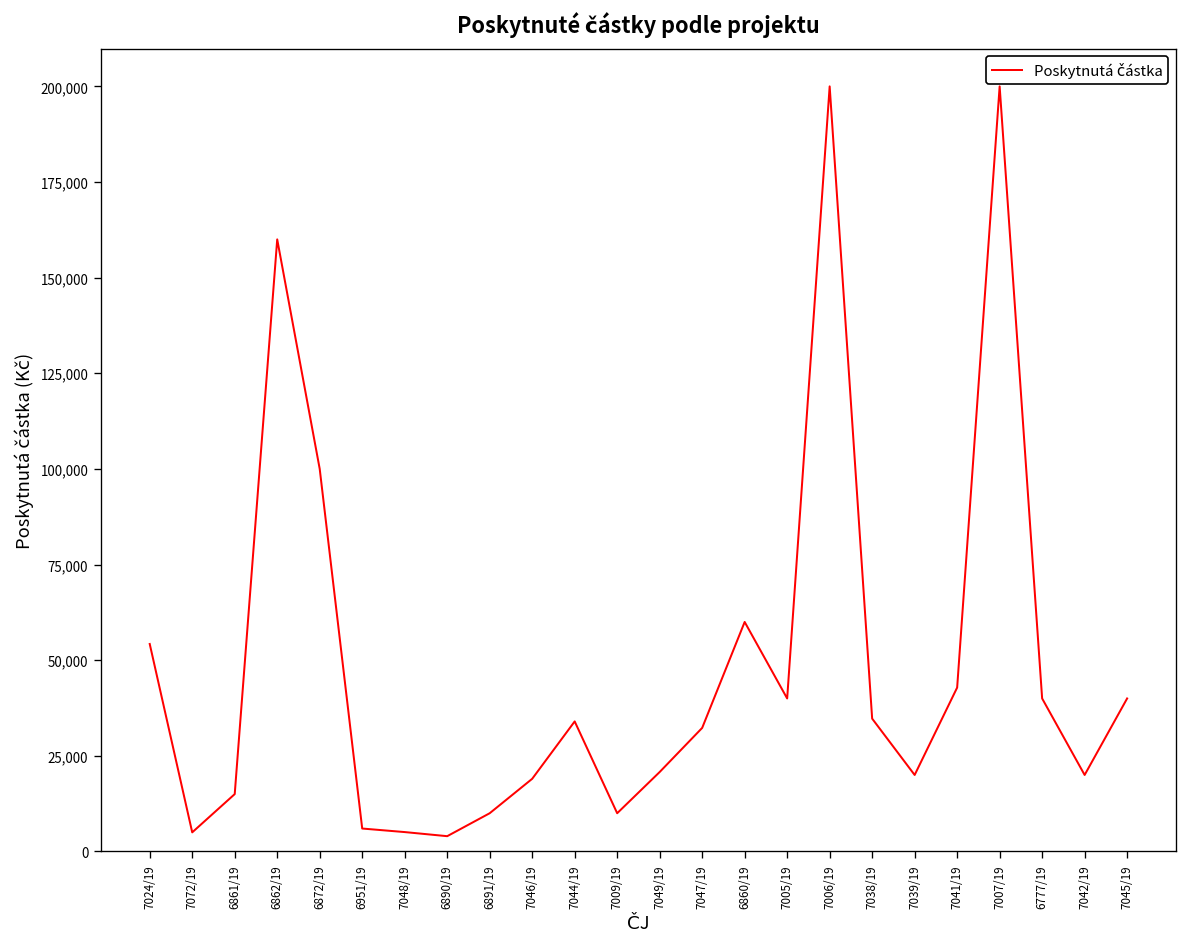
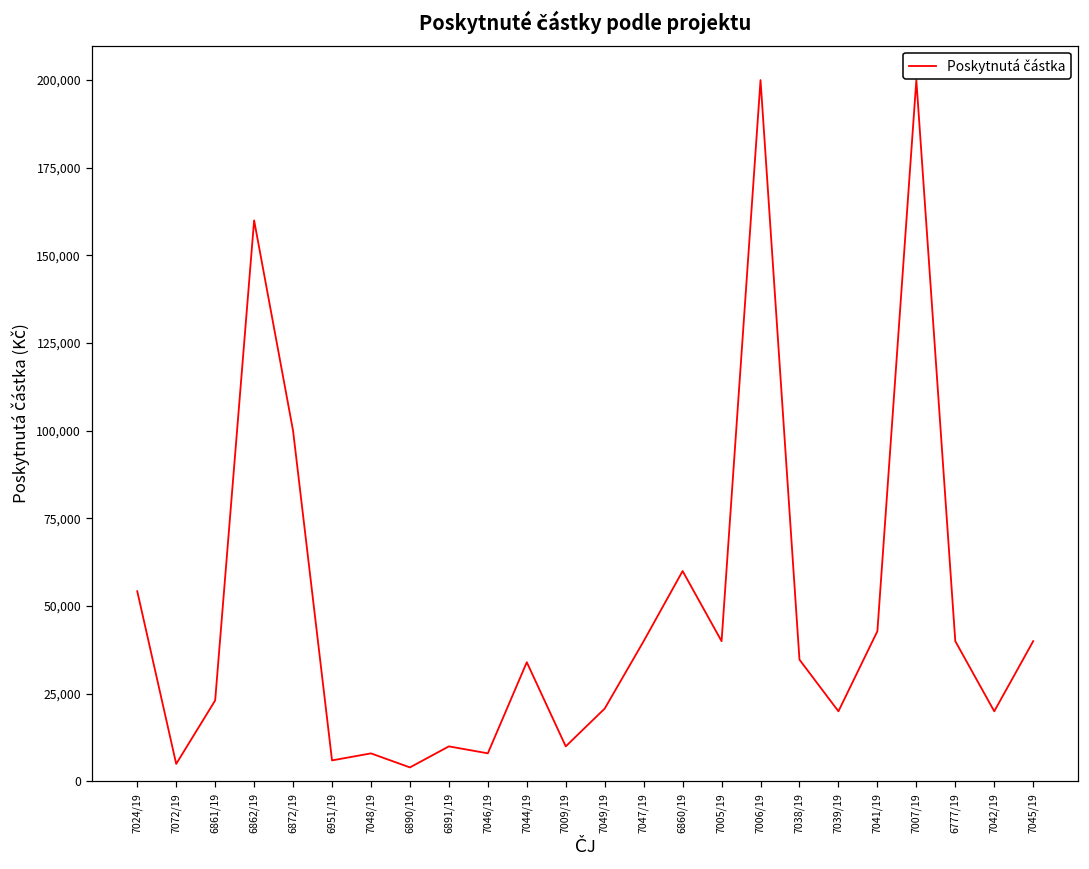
  {
    "7024/19": "54,000",
    "7072/19": "5,000",
-   "6861/19": "15,000",
+   "6861/19": "23,000",
    "6862/19": "160,000",
    "6872/19": "100,000",
    "6951/19": "6,000",
-   "7048/19": "5,000",
+   "7048/19": "8,000",
    "6890/19": "4,000",
    "6891/19": "10,000",
-   "7046/19": "19,000",
+   "7046/19": "8,000",
    "7044/19": "34,000",
    "7009/19": "10,000",
    "7049/19": "21,000",
-   "7047/19": "32,000",
+   "7047/19": "40,000",
    "6860/19": "60,000",
    "7005/19": "40,000",
    "7006/19": "200,000",
    "7038/19": "35,000",
    "7039/19": "20,000",
    "7041/19": "43,000",
    "7007/19": "200,000",
    "6777/19": "40,000",
    "7042/19": "20,000",
    "7045/19": "40,000"
  }
